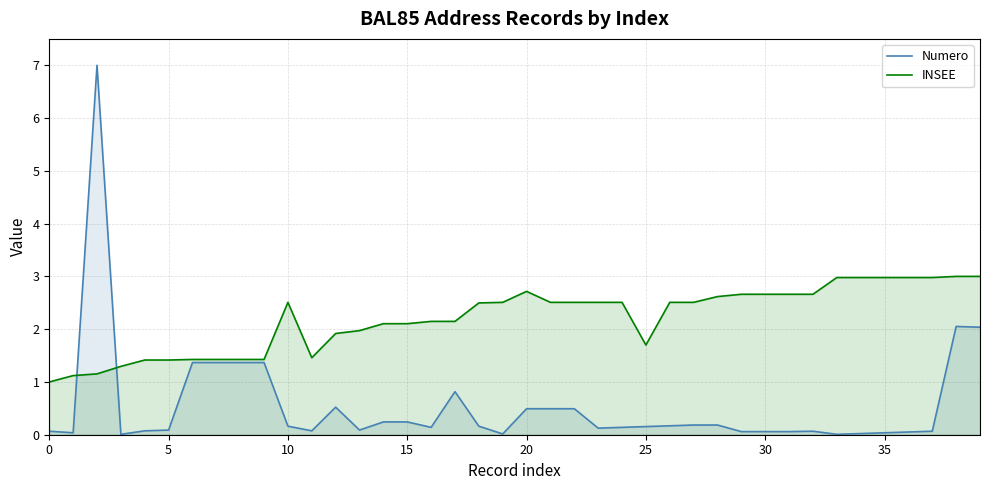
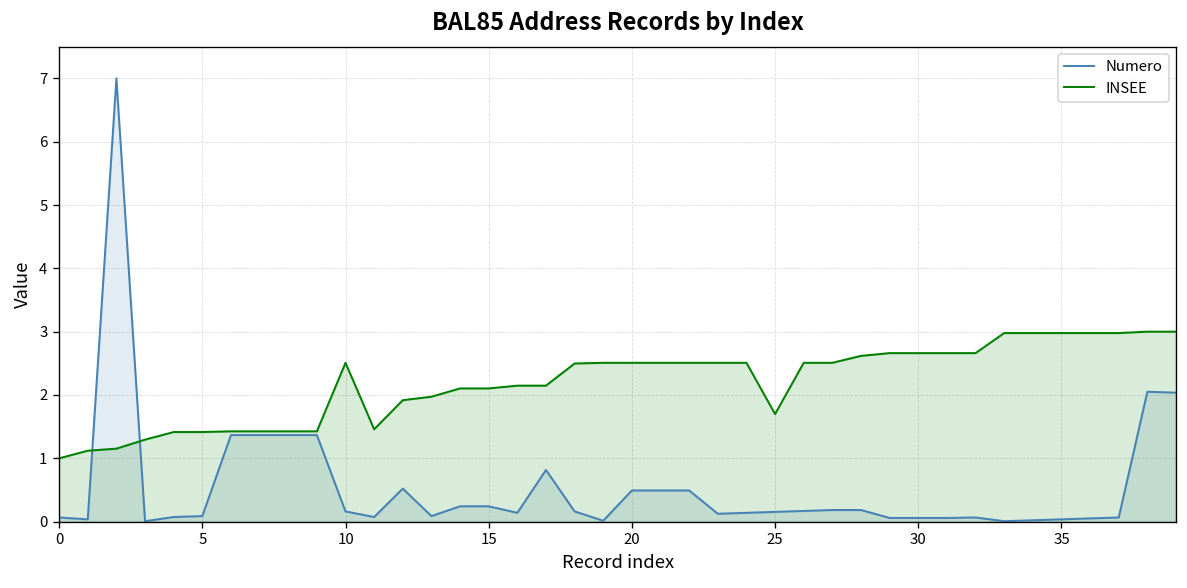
  {
    "Numero": {
      "0": 0.1,
      "5": 0.1,
      "10": 0.2,
      "15": 0.2,
      "20": 0.5,
      "25": 0.2,
      "30": 0.1,
      "35": 0.0
    },
    "INSEE": {
      "0": 1.0,
      "5": 1.4,
      "10": 2.5,
      "15": 2.1,
-     "20": 2.7,
+     "20": 2.5,
      "25": 1.7,
      "30": 2.7,
      "35": 3.0
    }
  }
